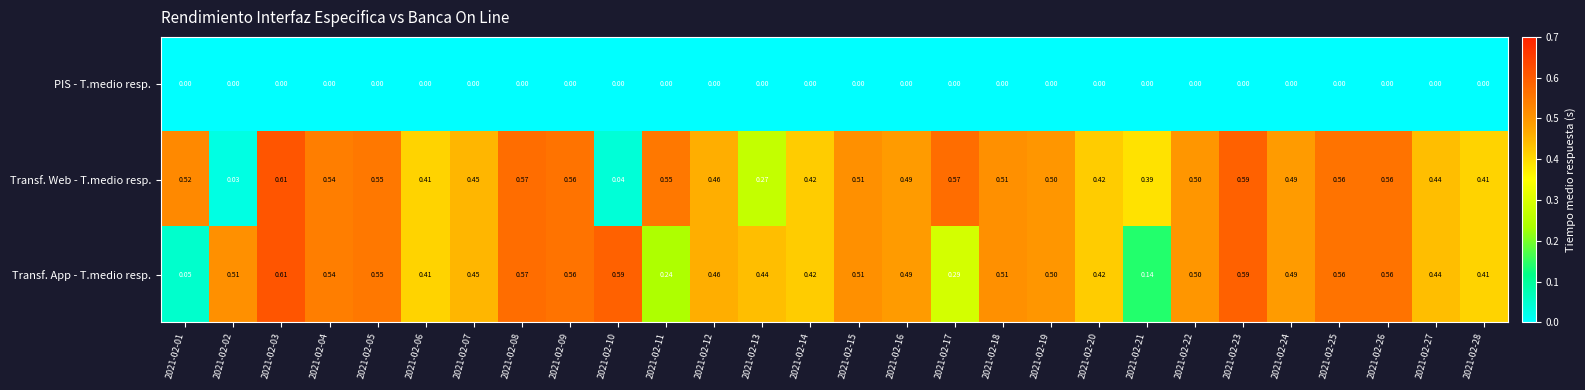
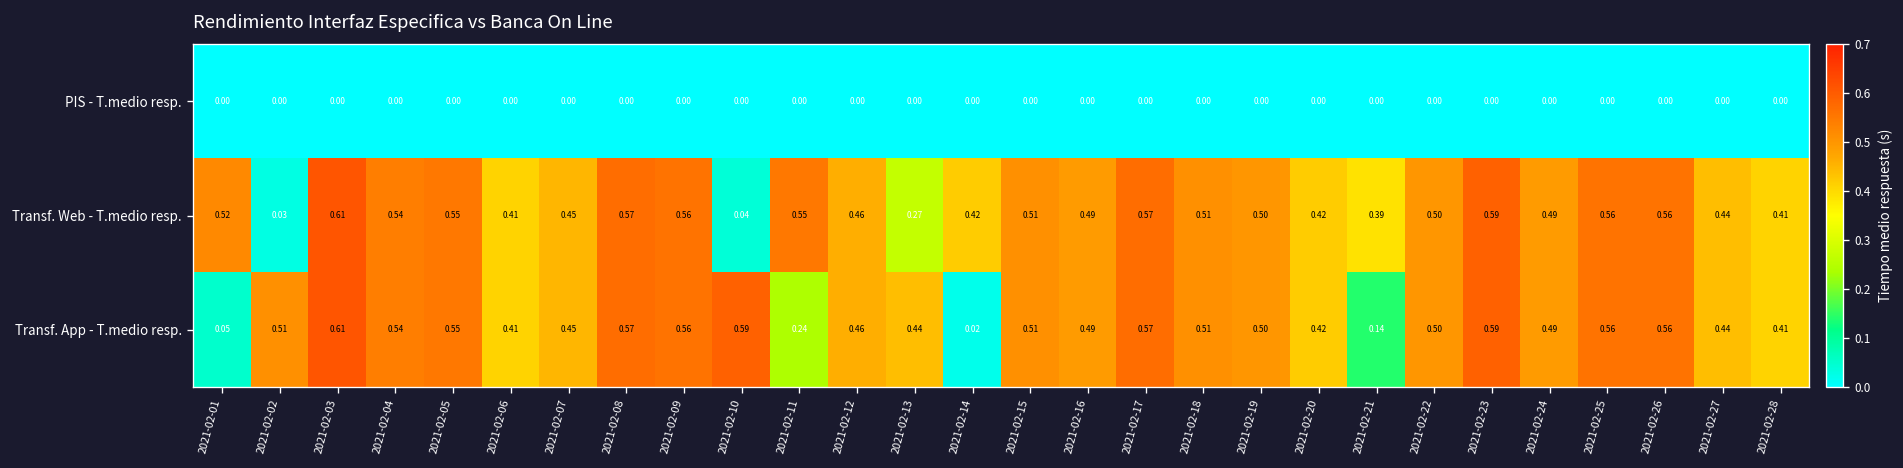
  {
    "PIS - T.medio resp.": {
      "2021-02-01": 0.00,
      "2021-02-02": 0.00,
      "2021-02-03": 0.00,
      "2021-02-04": 0.00,
      "2021-02-05": 0.00,
      "2021-02-06": 0.00,
      "2021-02-07": 0.00,
      "2021-02-08": 0.00,
      "2021-02-09": 0.00,
      "2021-02-10": 0.00,
      "2021-02-11": 0.00,
      "2021-02-12": 0.00,
      "2021-02-13": 0.00,
      "2021-02-14": 0.00,
      "2021-02-15": 0.00,
      "2021-02-16": 0.00,
      "2021-02-17": 0.00,
      "2021-02-18": 0.00,
      "2021-02-19": 0.00,
      "2021-02-20": 0.00,
      "2021-02-21": 0.00,
      "2021-02-22": 0.00,
      "2021-02-23": 0.00,
      "2021-02-24": 0.00,
      "2021-02-25": 0.00,
      "2021-02-26": 0.00,
      "2021-02-27": 0.00,
      "2021-02-28": 0.00
    },
    "Transf. Web - T.medio resp.": {
      "2021-02-01": 0.52,
      "2021-02-02": 0.03,
      "2021-02-03": 0.61,
      "2021-02-04": 0.54,
      "2021-02-05": 0.55,
      "2021-02-06": 0.41,
      "2021-02-07": 0.45,
      "2021-02-08": 0.57,
      "2021-02-09": 0.56,
      "2021-02-10": 0.04,
      "2021-02-11": 0.55,
      "2021-02-12": 0.46,
      "2021-02-13": 0.27,
      "2021-02-14": 0.42,
      "2021-02-15": 0.51,
      "2021-02-16": 0.49,
      "2021-02-17": 0.57,
      "2021-02-18": 0.51,
      "2021-02-19": 0.50,
      "2021-02-20": 0.42,
      "2021-02-21": 0.39,
      "2021-02-22": 0.50,
      "2021-02-23": 0.59,
      "2021-02-24": 0.49,
      "2021-02-25": 0.56,
      "2021-02-26": 0.56,
      "2021-02-27": 0.44,
      "2021-02-28": 0.41
    },
    "Transf. App - T.medio resp.": {
      "2021-02-01": 0.05,
      "2021-02-02": 0.51,
      "2021-02-03": 0.61,
      "2021-02-04": 0.54,
      "2021-02-05": 0.55,
      "2021-02-06": 0.41,
      "2021-02-07": 0.45,
      "2021-02-08": 0.57,
      "2021-02-09": 0.56,
      "2021-02-10": 0.59,
      "2021-02-11": 0.24,
      "2021-02-12": 0.46,
      "2021-02-13": 0.44,
-     "2021-02-14": 0.42,
+     "2021-02-14": 0.02,
      "2021-02-15": 0.51,
      "2021-02-16": 0.49,
-     "2021-02-17": 0.29,
+     "2021-02-17": 0.57,
      "2021-02-18": 0.51,
      "2021-02-19": 0.50,
      "2021-02-20": 0.42,
      "2021-02-21": 0.14,
      "2021-02-22": 0.50,
      "2021-02-23": 0.59,
      "2021-02-24": 0.49,
      "2021-02-25": 0.56,
      "2021-02-26": 0.56,
      "2021-02-27": 0.44,
      "2021-02-28": 0.41
    }
  }
